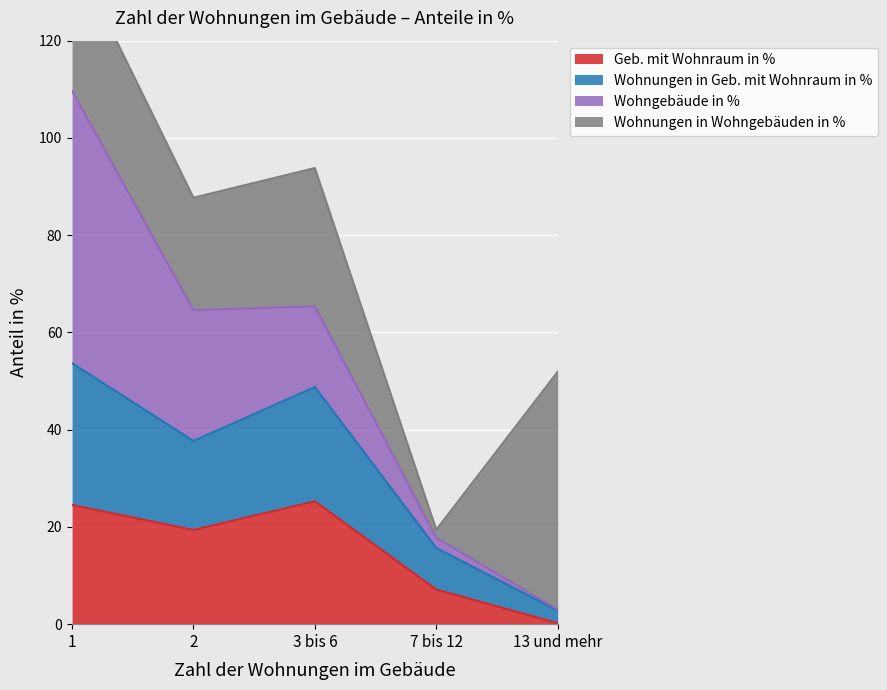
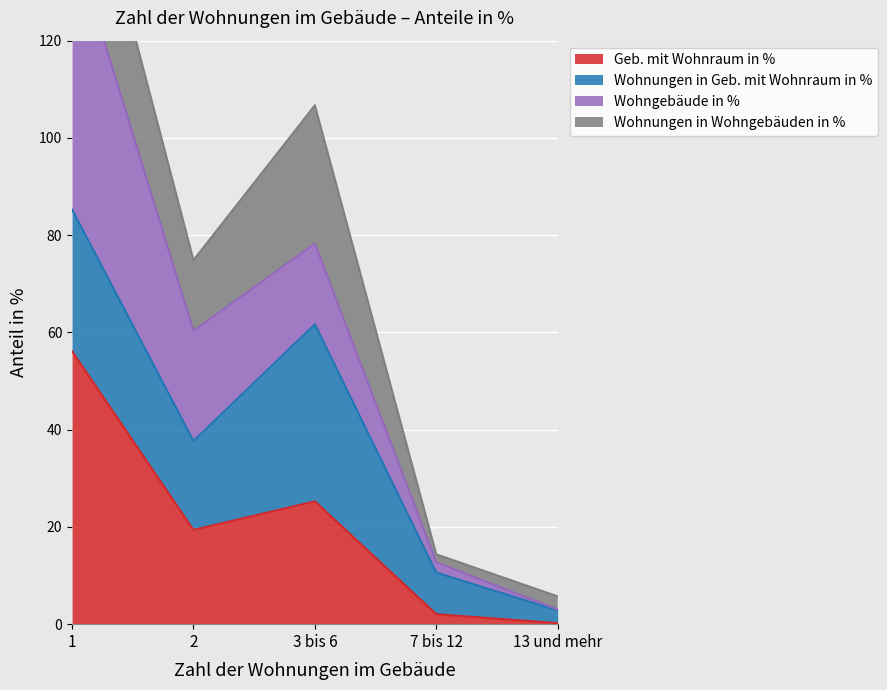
  {
    "Geb. mit Wohnraum in %": {
-     "1": 25,
+     "1": 56,
      "2": 19,
      "3 bis 6": 25,
-     "7 bis 12": 7,
+     "7 bis 12": 2,
      "13 und mehr": 0
    },
    "Wohnungen in Geb. mit Wohnraum in %": {
      "1": 29,
      "2": 18,
-     "3 bis 6": 24,
+     "3 bis 6": 36,
      "7 bis 12": 9
    },
    "Wohngebäude in %": {
-     "2": 27,
+     "2": 23,
      "3 bis 6": 17,
      "7 bis 12": 2
    },
    "Wohnungen in Wohngebäuden in %": {
-     "2": 23,
+     "2": 15,
      "3 bis 6": 28,
      "7 bis 12": 2,
-     "13 und mehr": 49
+     "13 und mehr": 3
    }
  }
